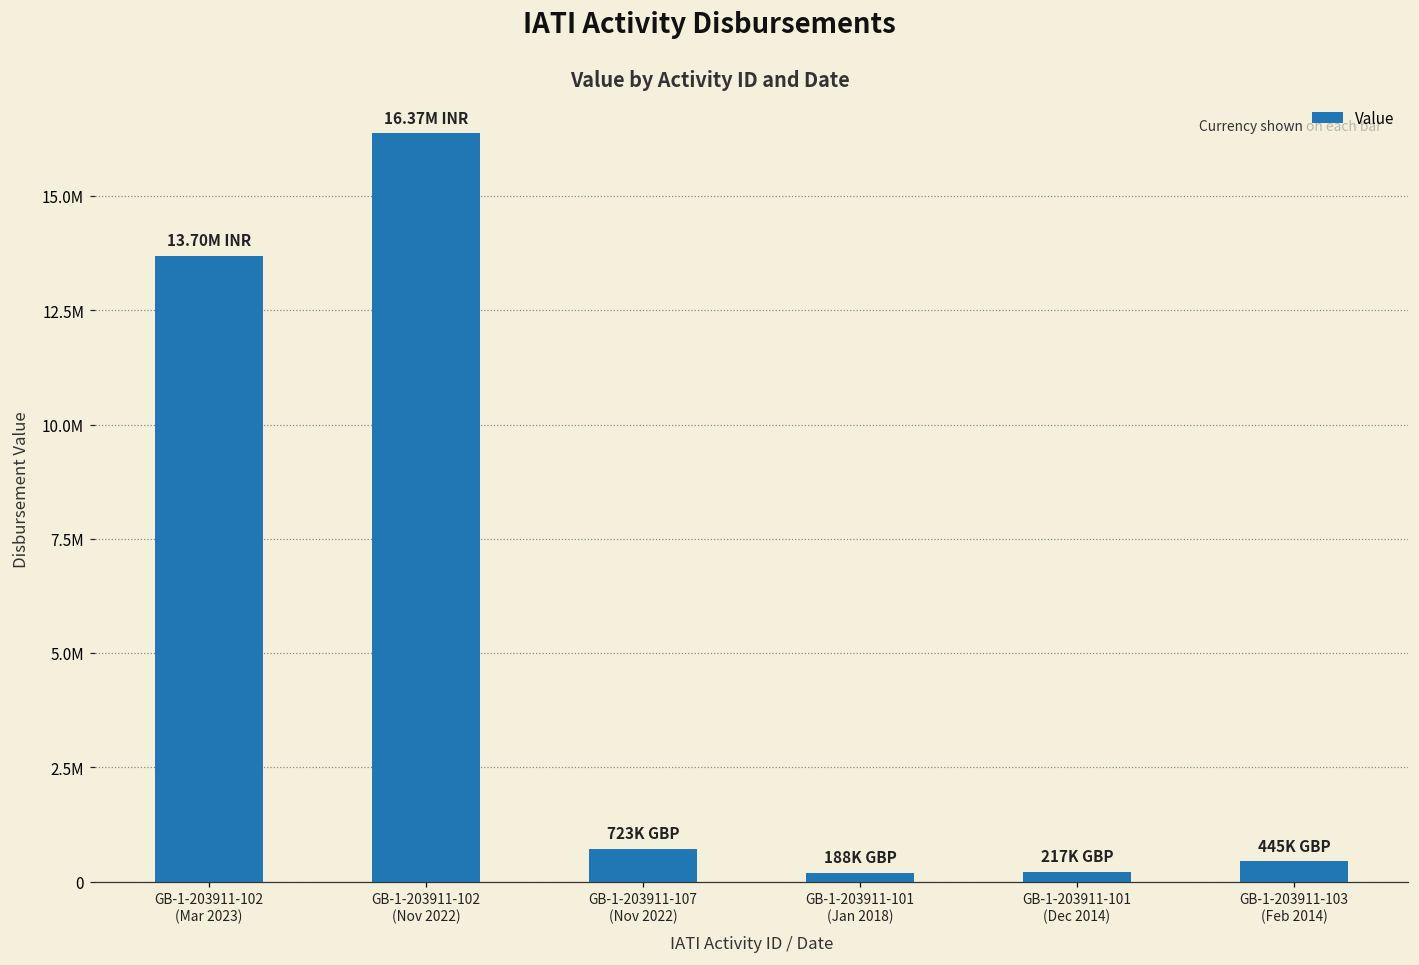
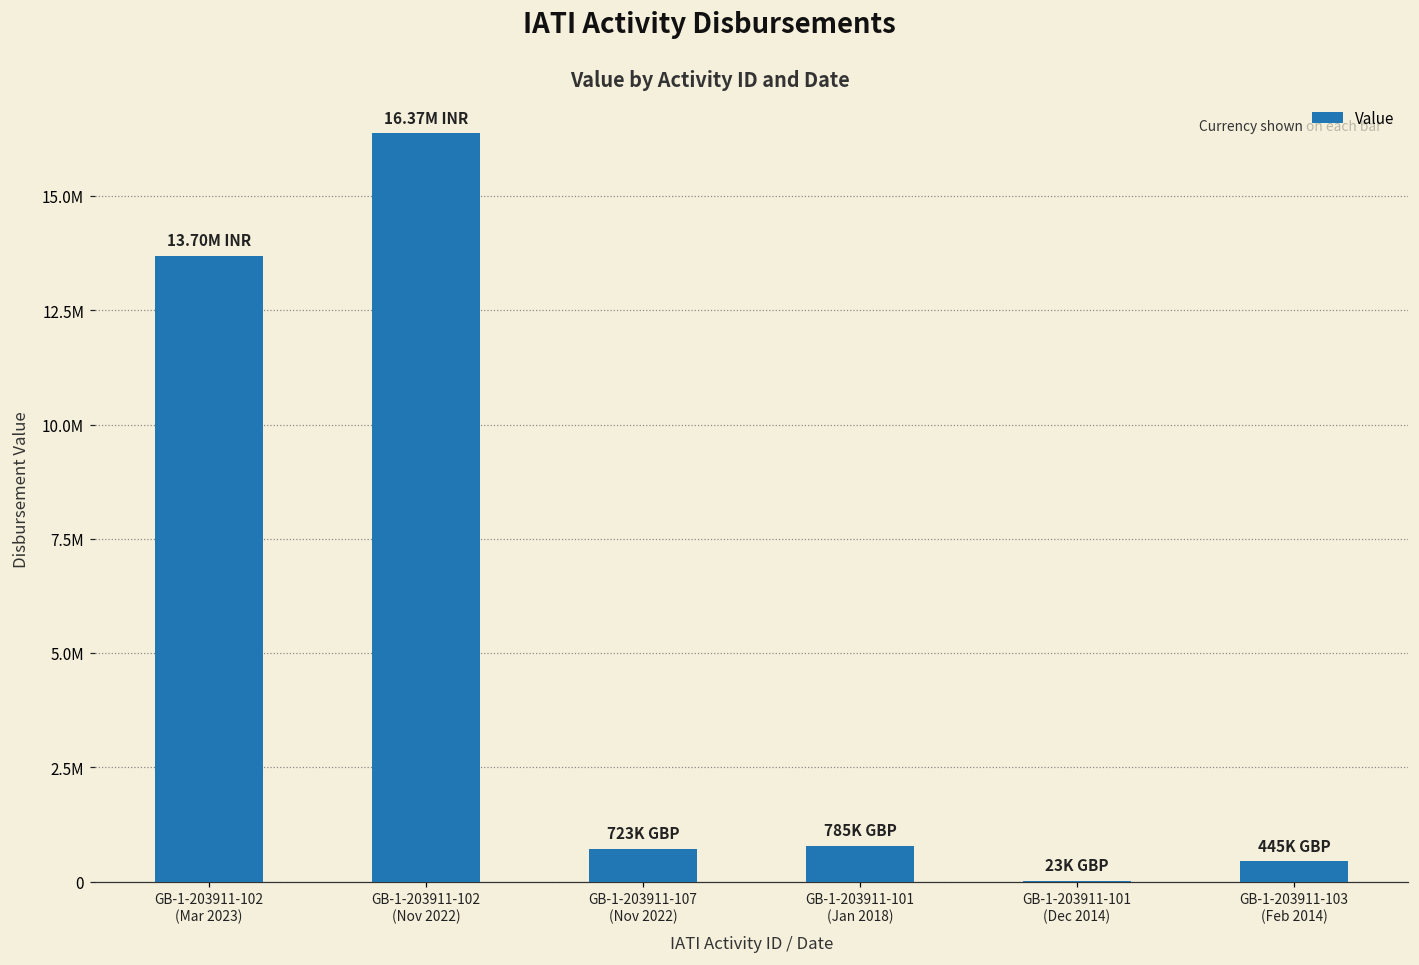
  {
    "GB-1-203911-102 (Mar 2023)": "13.70M",
    "GB-1-203911-102 (Nov 2022)": "16.37M",
    "GB-1-203911-107 (Nov 2022)": "723K",
-   "GB-1-203911-101 (Jan 2018)": "188K",
-   "GB-1-203911-101 (Dec 2014)": "217K",
+   "GB-1-203911-101 (Jan 2018)": "785K",
+   "GB-1-203911-101 (Dec 2014)": "23K",
    "GB-1-203911-103 (Feb 2014)": "445K"
  }
